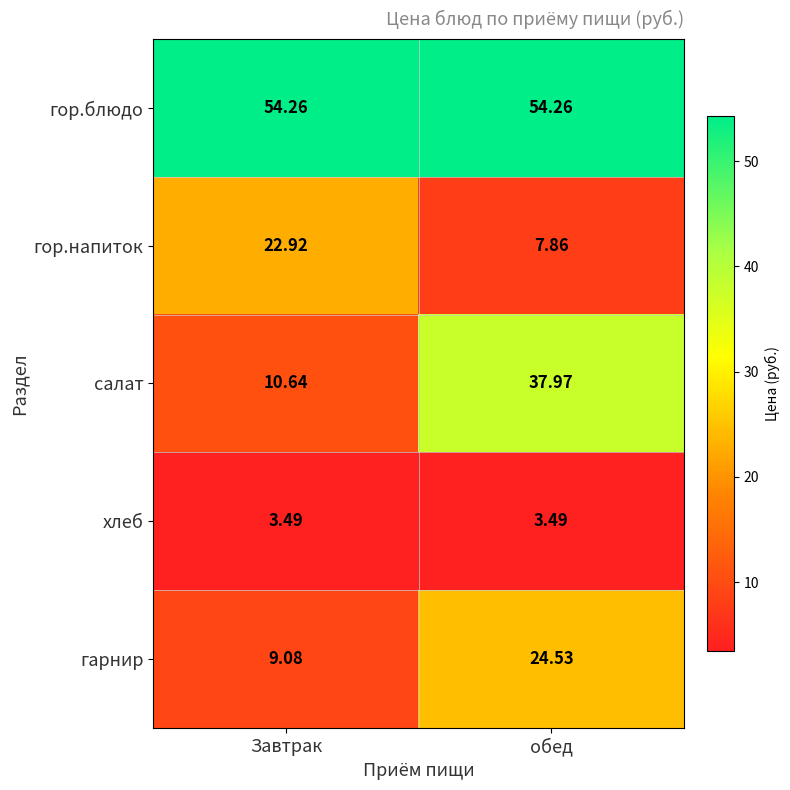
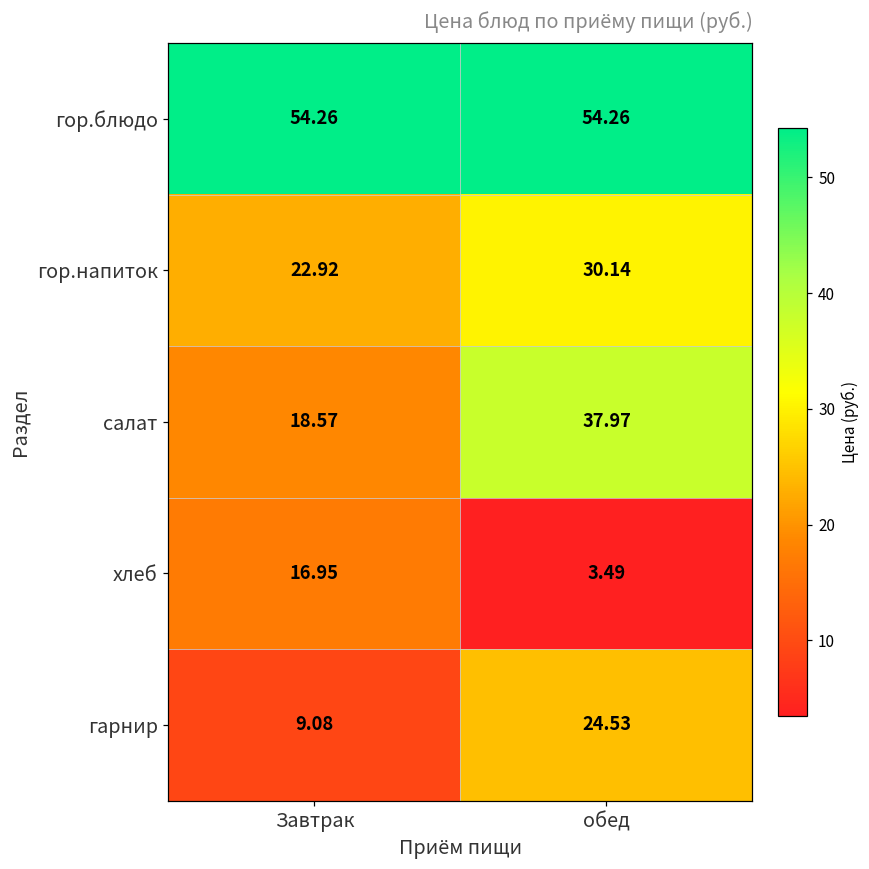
  {
    "гор.блюдо": {
      "Завтрак": 54.26,
      "обед": 54.26
    },
    "гор.напиток": {
      "Завтрак": 22.92,
-     "обед": 7.86
+     "обед": 30.14
    },
    "салат": {
-     "Завтрак": 10.64,
+     "Завтрак": 18.57,
      "обед": 37.97
    },
    "хлеб": {
-     "Завтрак": 3.49,
+     "Завтрак": 16.95,
      "обед": 3.49
    },
    "гарнир": {
      "Завтрак": 9.08,
      "обед": 24.53
    }
  }
